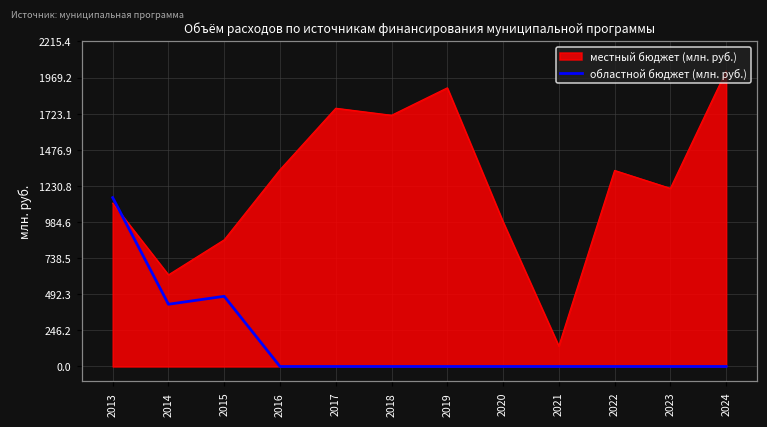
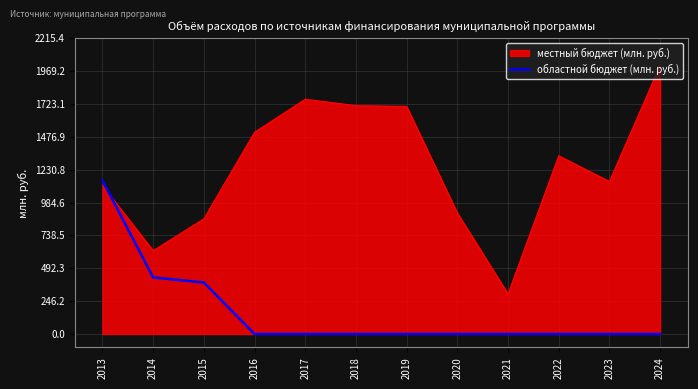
  {
    "местный бюджет (млн. руб.)": {
      "2013": 1110,
      "2014": 620,
      "2015": 860,
-     "2016": 1340,
+     "2016": 1510,
      "2017": 1760,
      "2018": 1710,
-     "2019": 1900,
-     "2020": 990,
-     "2021": 140,
+     "2019": 1710,
+     "2020": 910,
+     "2021": 300,
      "2022": 1340,
-     "2023": 1210
+     "2023": 1140
    },
    "областной бюджет (млн. руб.)": {
      "2013": 1150,
      "2014": 420,
-     "2015": 480,
+     "2015": 390,
      "2016": 0,
      "2017": 0,
      "2018": 0,
      "2019": 0,
      "2020": 0,
      "2021": 0,
      "2022": 0,
      "2023": 0,
      "2024": 0
    }
  }
